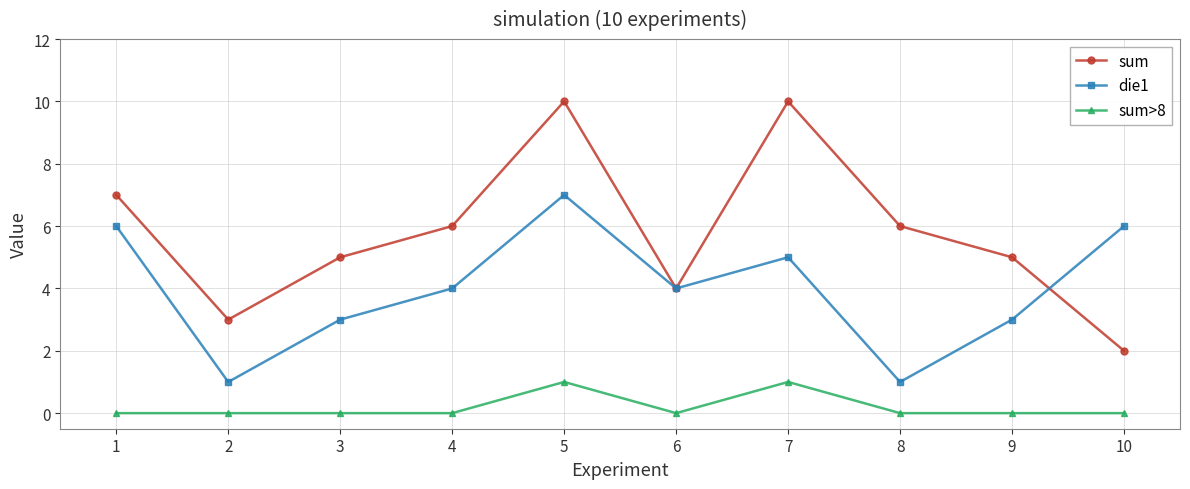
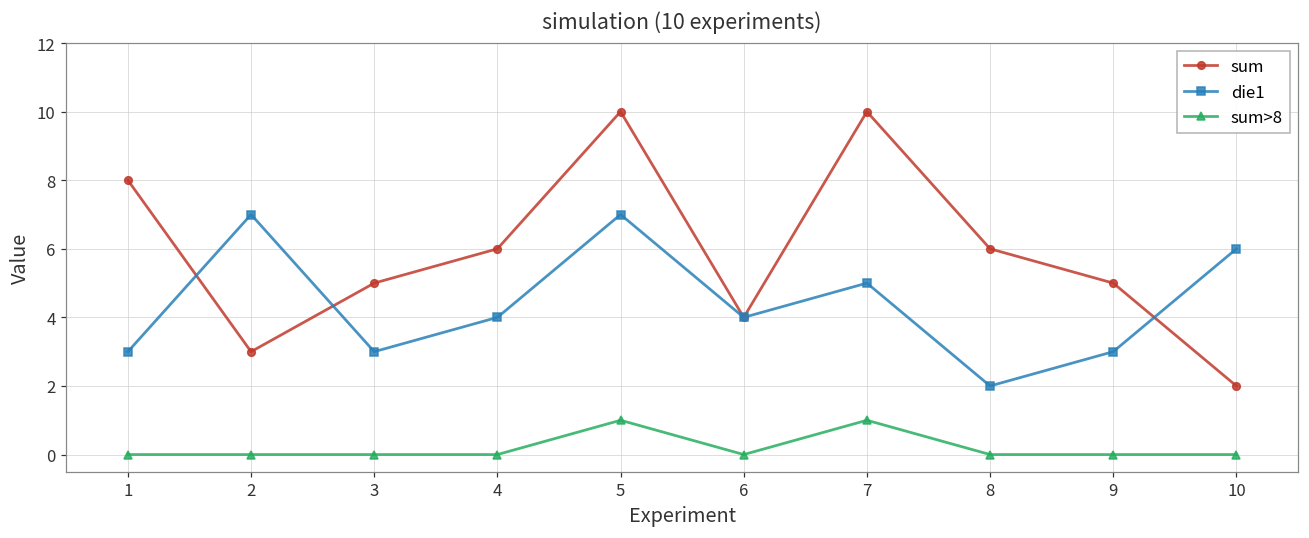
  {
    "sum": {
-     "1": 7,
+     "1": 8,
      "2": 3,
      "3": 5,
      "4": 6,
      "5": 10,
      "7": 10,
      "8": 6,
      "9": 5,
      "10": 2
    },
    "die1": {
-     "1": 6,
-     "2": 1,
+     "1": 3,
+     "2": 7,
      "3": 3,
      "4": 4,
      "5": 7,
      "7": 5,
-     "8": 1,
+     "8": 2,
      "9": 3,
      "10": 6
    },
    "sum>8": {
      "1": 0,
      "2": 0,
      "3": 0,
      "4": 0,
      "5": 1,
      "6": 0,
      "7": 1,
      "8": 0,
      "9": 0,
      "10": 0
    }
  }
